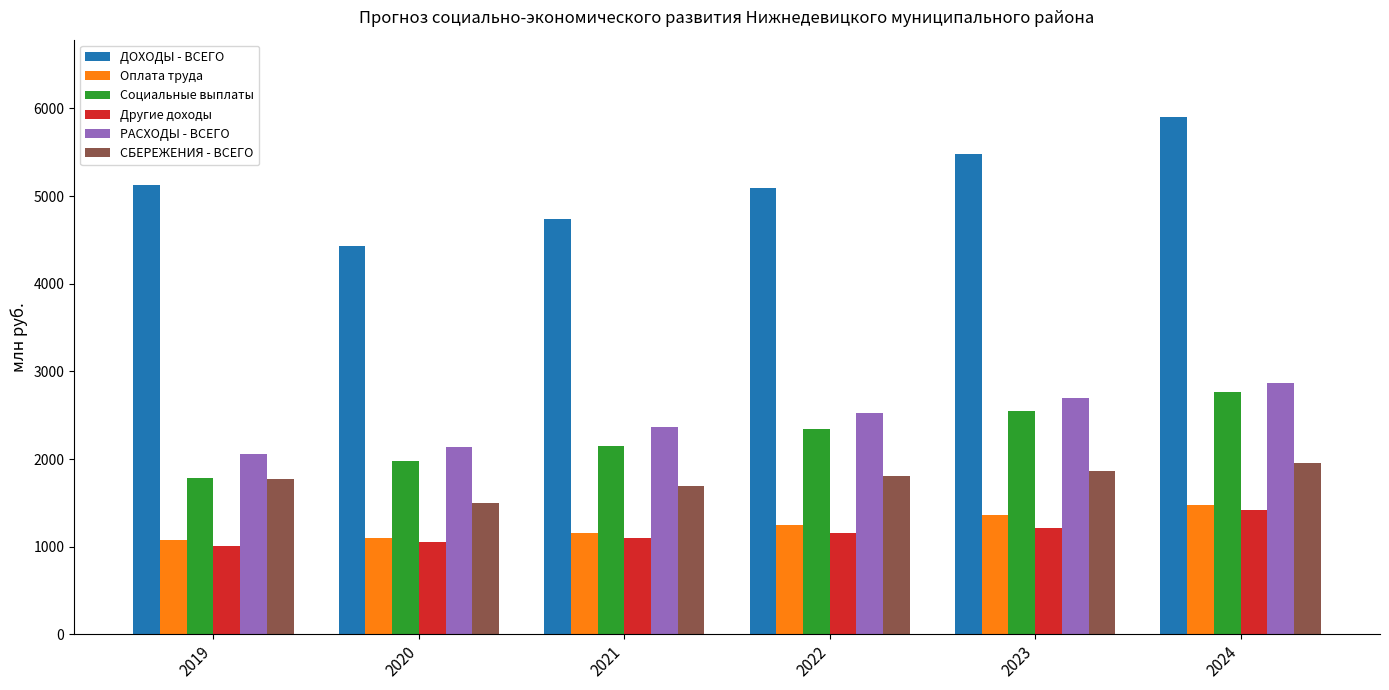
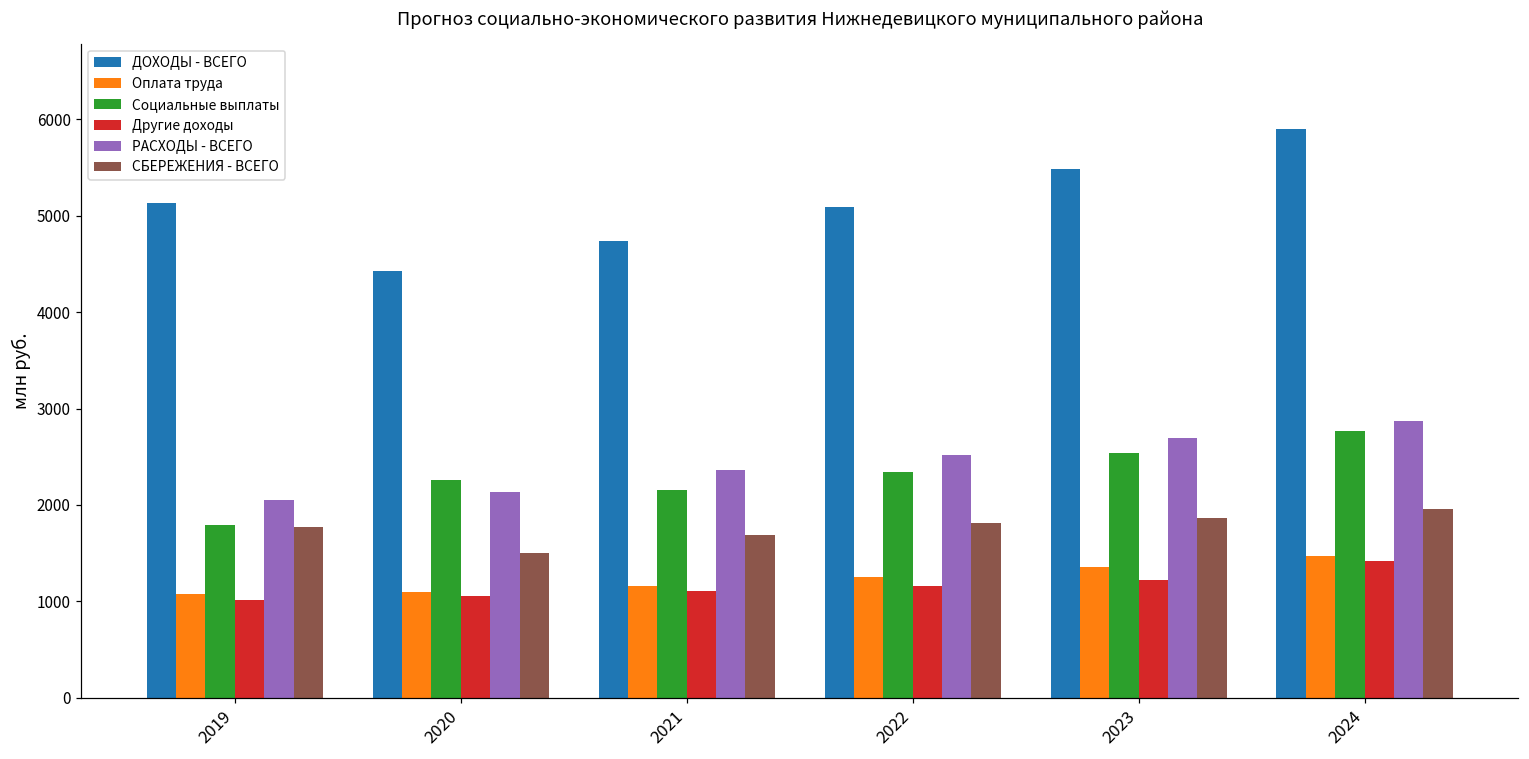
  {
    "ДОХОДЫ - ВСЕГО": {
      "2019": 5100,
      "2020": 4400,
      "2021": 4700,
      "2022": 5100,
      "2023": 5500,
      "2024": 5900
    },
    "Оплата труда": {
      "2019": 1100,
      "2020": 1100,
      "2021": 1200,
      "2022": 1200,
      "2023": 1400,
      "2024": 1500
    },
    "Социальные выплаты": {
      "2019": 1800,
-     "2020": 2000,
+     "2020": 2300,
      "2021": 2200,
      "2022": 2300,
      "2023": 2500,
      "2024": 2800
    },
    "Другие доходы": {
      "2019": 1000,
      "2020": 1100,
      "2021": 1100,
      "2022": 1200,
      "2023": 1200,
      "2024": 1400
    },
    "РАСХОДЫ - ВСЕГО": {
      "2019": 2100,
      "2020": 2100,
      "2021": 2400,
      "2022": 2500,
      "2023": 2700,
      "2024": 2900
    },
    "СБЕРЕЖЕНИЯ - ВСЕГО": {
      "2019": 1800,
      "2020": 1500,
      "2021": 1700,
      "2022": 1800,
      "2023": 1900,
      "2024": 2000
    }
  }
